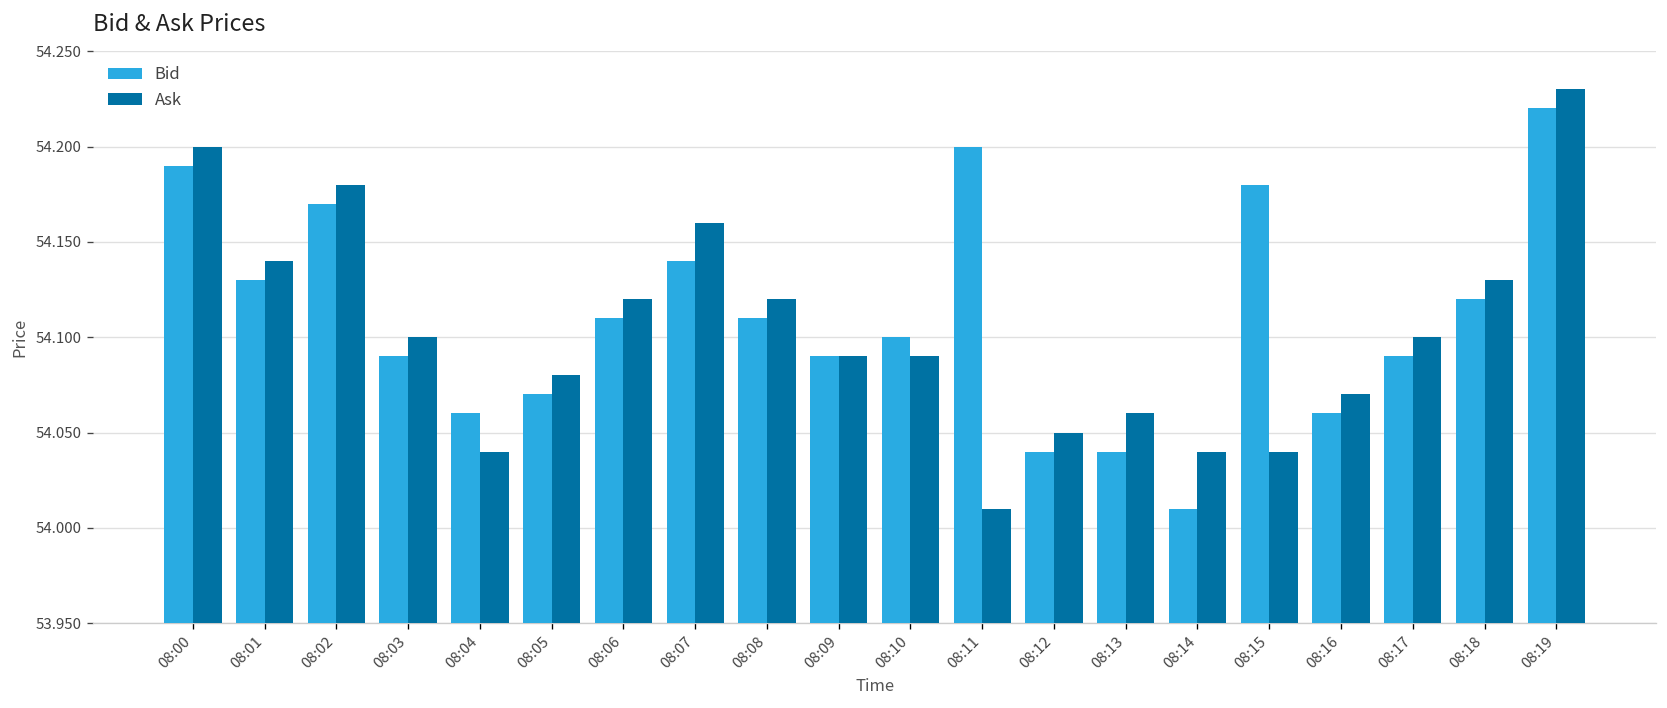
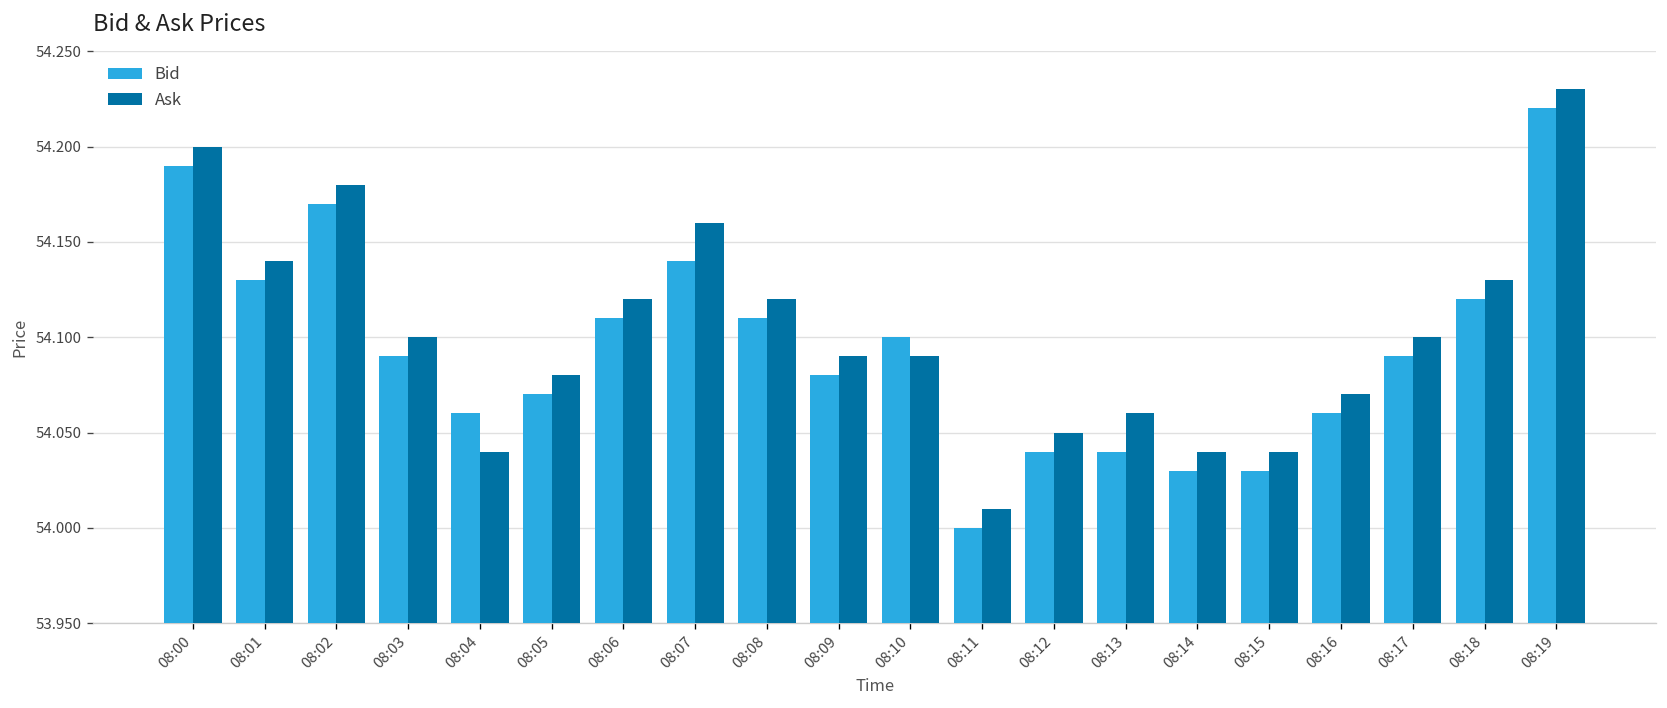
  {
    "Bid": {
      "08:00": 54.19,
      "08:01": 54.13,
      "08:02": 54.17,
      "08:03": 54.09,
      "08:04": 54.06,
      "08:05": 54.07,
      "08:06": 54.11,
      "08:07": 54.14,
      "08:08": 54.11,
-     "08:09": 54.09,
+     "08:09": 54.08,
      "08:10": 54.10,
-     "08:11": 54.2,
+     "08:11": 54.0,
      "08:12": 54.04,
      "08:13": 54.04,
-     "08:14": 54.01,
-     "08:15": 54.18,
+     "08:14": 54.03,
+     "08:15": 54.03,
      "08:16": 54.06,
      "08:17": 54.09,
      "08:18": 54.12,
      "08:19": 54.22
    },
    "Ask": {
      "08:00": 54.20,
      "08:01": 54.14,
      "08:02": 54.18,
      "08:03": 54.10,
      "08:04": 54.04,
      "08:05": 54.08,
      "08:06": 54.12,
      "08:07": 54.16,
      "08:08": 54.12,
      "08:09": 54.09,
      "08:10": 54.09,
      "08:11": 54.01,
      "08:12": 54.05,
      "08:13": 54.06,
      "08:14": 54.04,
      "08:15": 54.04,
      "08:16": 54.07,
      "08:17": 54.10,
      "08:18": 54.13,
      "08:19": 54.23
    }
  }
